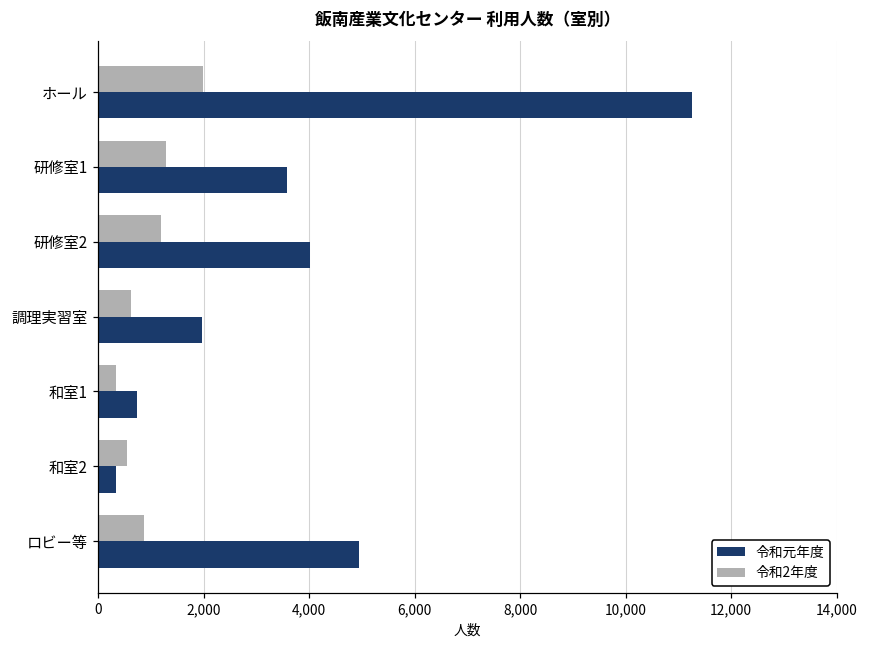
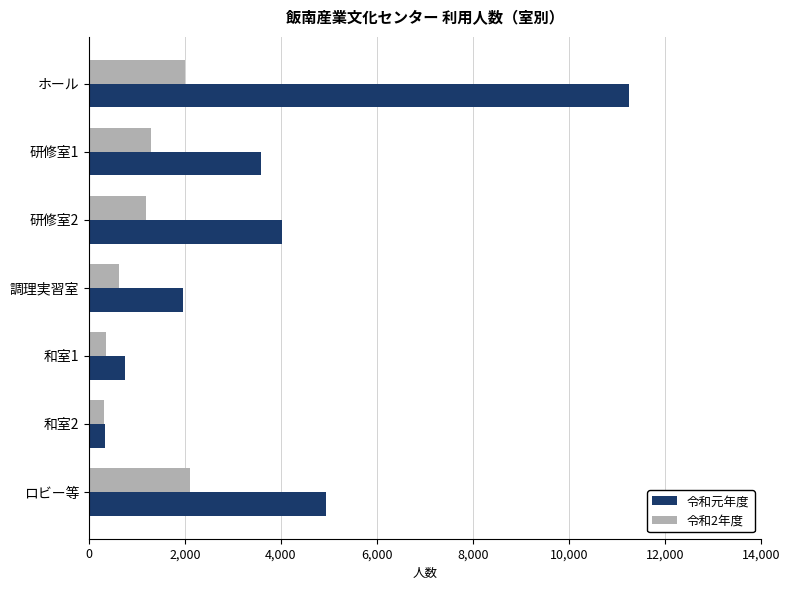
  {
    "令和元年度": {
      "ホール": "11,300",
      "研修室1": "3,600",
      "研修室2": "4,000",
      "調理実習室": "2,000",
      "和室1": "700",
      "和室2": "300",
      "ロビー等": "4,900"
    },
    "令和2年度": {
      "ホール": "2,000",
      "研修室1": "1,300",
      "研修室2": "1,200",
      "調理実習室": "600",
      "和室1": "300",
-     "和室2": "500",
-     "ロビー等": "900"
+     "和室2": "300",
+     "ロビー等": "2,100"
    }
  }
